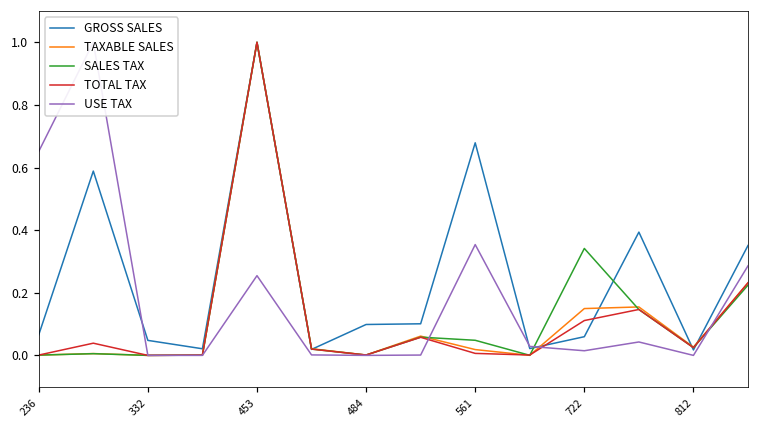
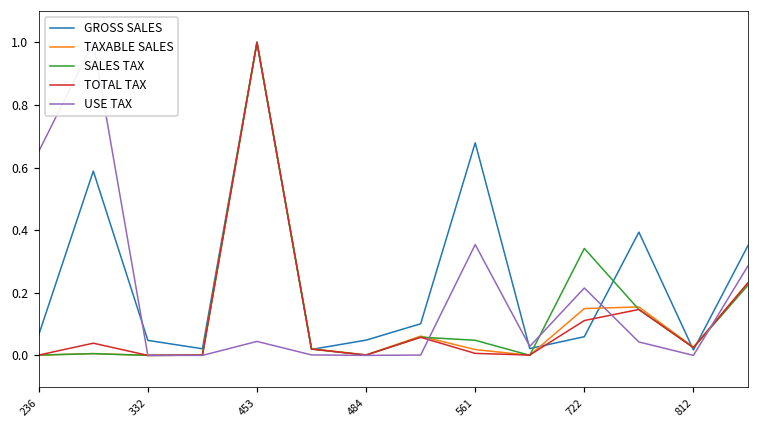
  {
    "GROSS SALES": {
      "236": 0.07,
      "332": 0.05,
-     "484": 0.10,
+     "484": 0.05,
      "561": 0.68,
      "722": 0.06
    },
    "TAXABLE SALES": {
      "561": 0.02,
      "722": 0.15
    },
    "SALES TAX": {
      "561": 0.05,
      "722": 0.34
    },
    "TOTAL TAX": {
      "561": 0.01,
      "722": 0.11
    },
    "USE TAX": {
      "236": 0.65,
-     "453": 0.25,
+     "453": 0.04,
      "561": 0.35,
-     "722": 0.01,
+     "722": 0.22,
      "812": 0.00
    }
  }
